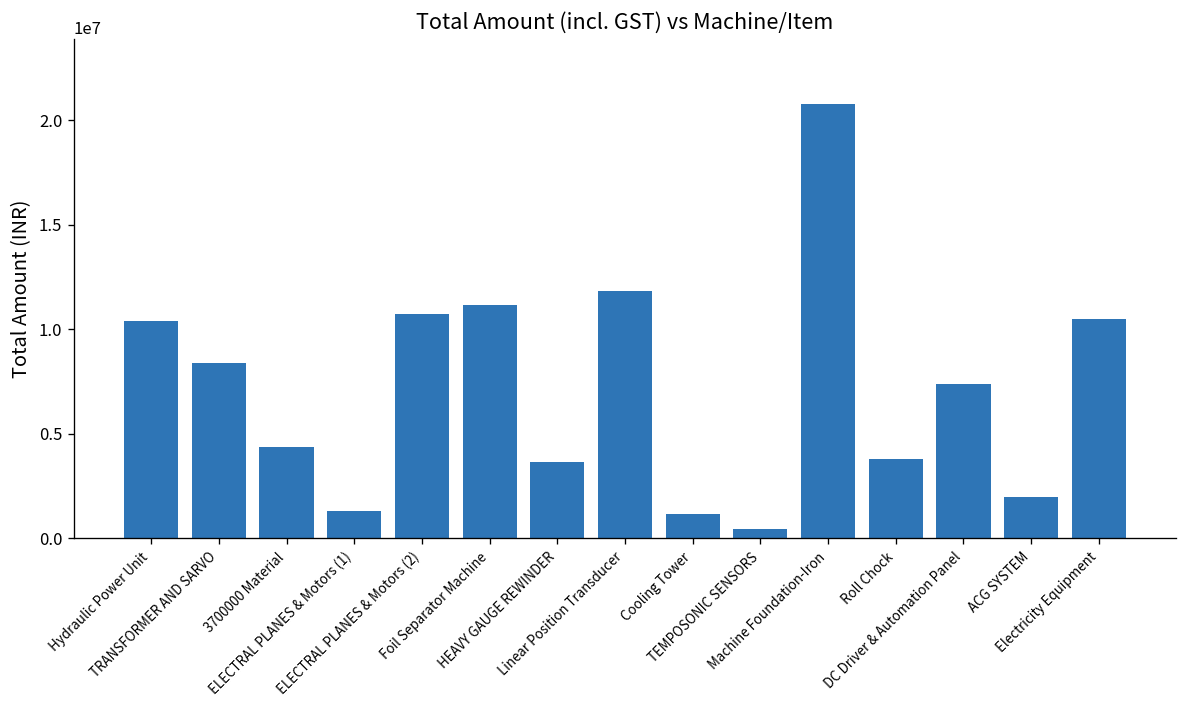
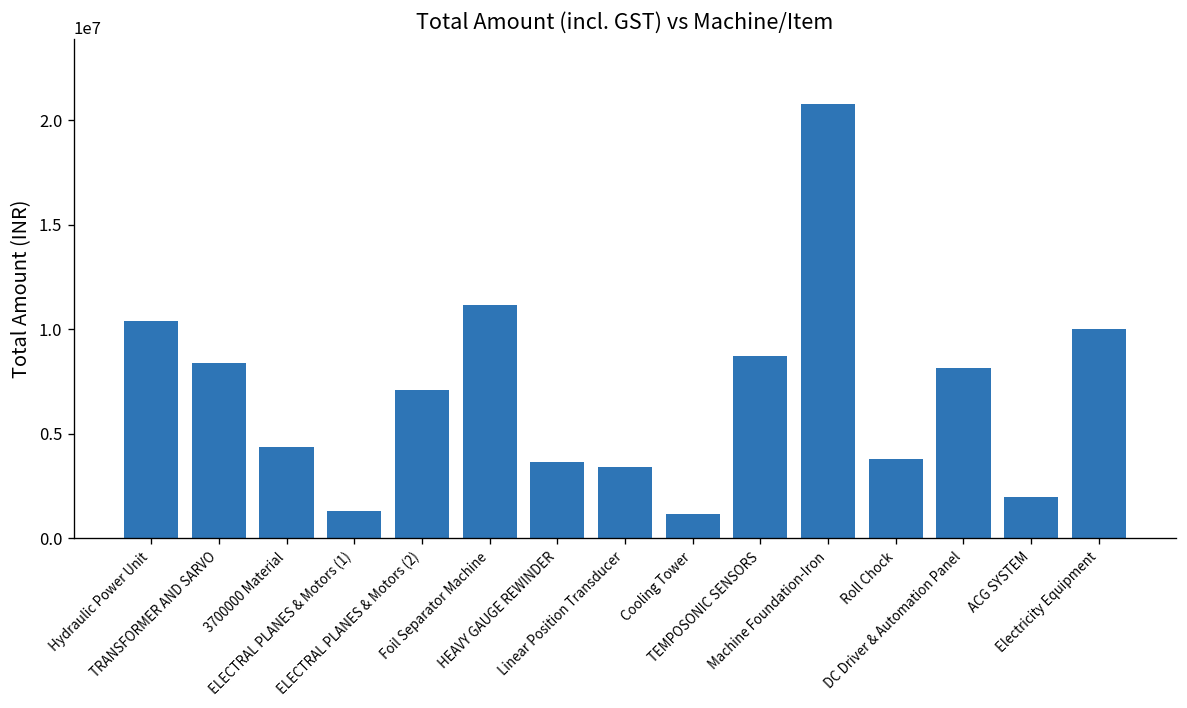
  {
    "Hydraulic Power Unit": 10400000,
    "TRANSFORMER AND SARVO": 8400000,
    "3700000 Material": 4400000,
    "ELECTRAL PLANES & Motors (1)": 1300000,
-   "ELECTRAL PLANES & Motors (2)": 10700000,
+   "ELECTRAL PLANES & Motors (2)": 7100000,
    "Foil Separator Machine": 11200000,
    "HEAVY GAUGE REWINDER": 3700000,
-   "Linear Position Transducer": 11800000,
+   "Linear Position Transducer": 3400000,
    "Cooling Tower": 1200000,
-   "TEMPOSONIC SENSORS": 500000,
+   "TEMPOSONIC SENSORS": 8700000,
    "Machine Foundation-Iron": 20800000,
    "Roll Chock": 3800000,
-   "DC Driver & Automation Panel": 7400000,
+   "DC Driver & Automation Panel": 8100000,
    "ACG SYSTEM": 2000000,
-   "Electricity Equipment": 10500000
+   "Electricity Equipment": 10000000
  }
